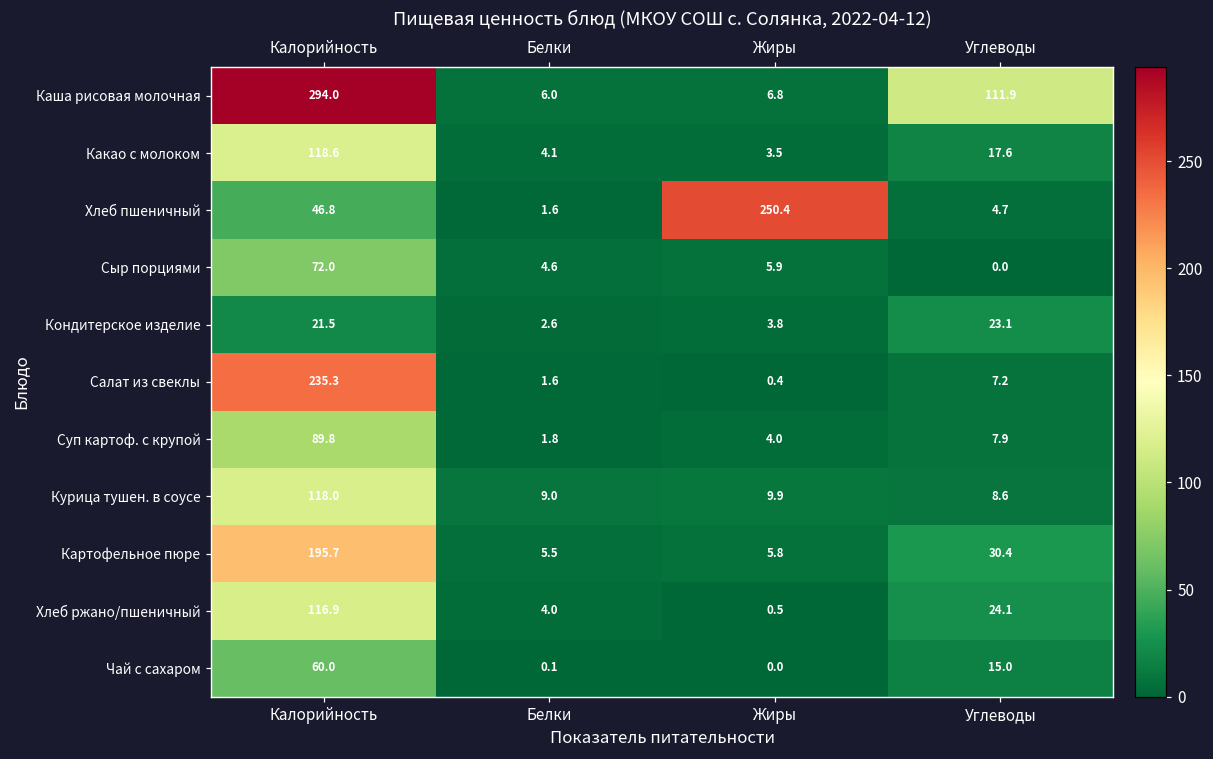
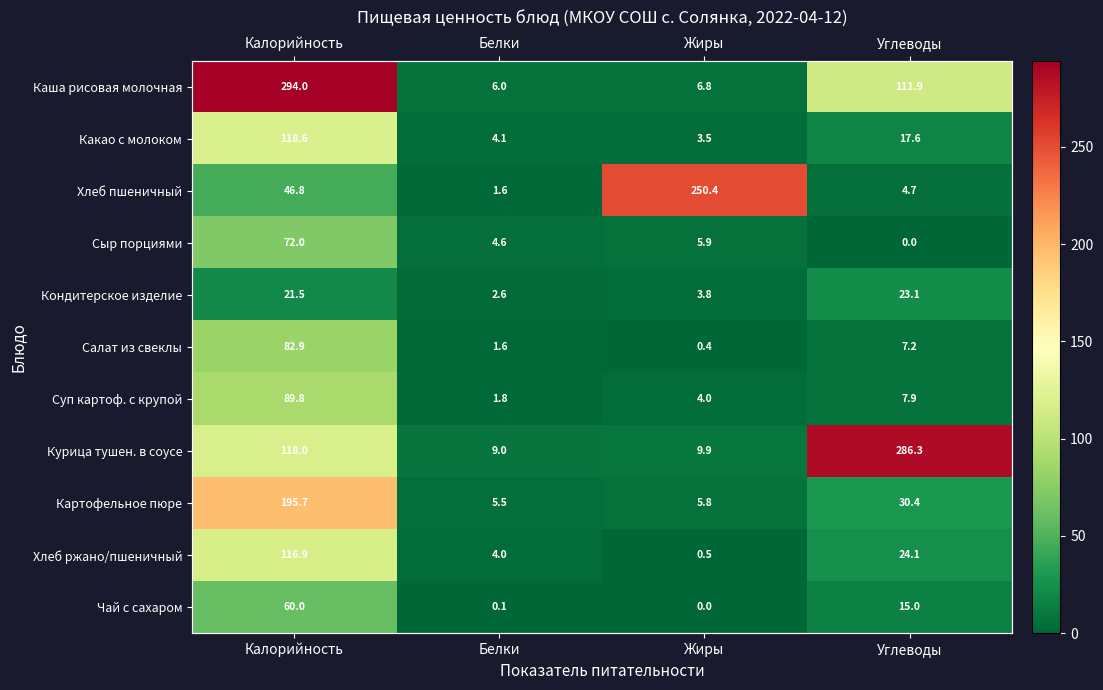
  {
    "Каша рисовая молочная": {
      "Калорийность": 294.0,
      "Белки": 6.0,
      "Жиры": 6.8,
      "Углеводы": 111.9
    },
    "Какао с молоком": {
      "Калорийность": 118.6,
      "Белки": 4.1,
      "Жиры": 3.5,
      "Углеводы": 17.6
    },
    "Хлеб пшеничный": {
      "Калорийность": 46.8,
      "Белки": 1.6,
      "Жиры": 250.4,
      "Углеводы": 4.7
    },
    "Сыр порциями": {
      "Калорийность": 72.0,
      "Белки": 4.6,
      "Жиры": 5.9,
      "Углеводы": 0.0
    },
    "Кондитерское изделие": {
      "Калорийность": 21.5,
      "Белки": 2.6,
      "Жиры": 3.8,
      "Углеводы": 23.1
    },
    "Салат из свеклы": {
-     "Калорийность": 235.3,
+     "Калорийность": 82.9,
      "Белки": 1.6,
      "Жиры": 0.4,
      "Углеводы": 7.2
    },
    "Суп картоф. с крупой": {
      "Калорийность": 89.8,
      "Белки": 1.8,
      "Жиры": 4.0,
      "Углеводы": 7.9
    },
    "Курица тушен. в соусе": {
      "Калорийность": 118.0,
      "Белки": 9.0,
      "Жиры": 9.9,
-     "Углеводы": 8.6
+     "Углеводы": 286.3
    },
    "Картофельное пюре": {
      "Калорийность": 195.7,
      "Белки": 5.5,
      "Жиры": 5.8,
      "Углеводы": 30.4
    },
    "Хлеб ржано/пшеничный": {
      "Калорийность": 116.9,
      "Белки": 4.0,
      "Жиры": 0.5,
      "Углеводы": 24.1
    },
    "Чай с сахаром": {
      "Калорийность": 60.0,
      "Белки": 0.1,
      "Жиры": 0.0,
      "Углеводы": 15.0
    }
  }
